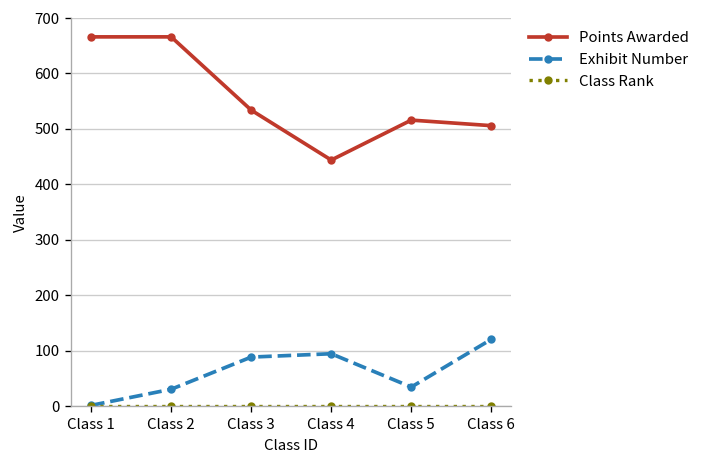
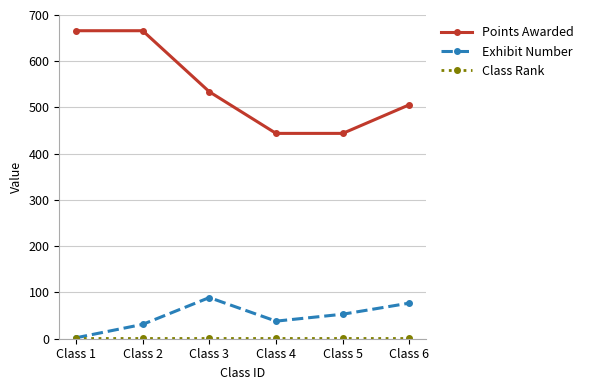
  {
    "Points Awarded": {
      "Class 1": 670,
      "Class 2": 670,
      "Class 3": 530,
      "Class 4": 440,
-     "Class 5": 520,
+     "Class 5": 440,
      "Class 6": 510
    },
    "Exhibit Number": {
      "Class 2": 30,
      "Class 3": 90,
-     "Class 4": 100,
-     "Class 5": 40,
-     "Class 6": 120
+     "Class 4": 40,
+     "Class 5": 50,
+     "Class 6": 80
    },
    "Class Rank": {
      "Class 2": 0,
      "Class 3": 0,
      "Class 4": 0,
      "Class 5": 0,
      "Class 6": 0
    }
  }
